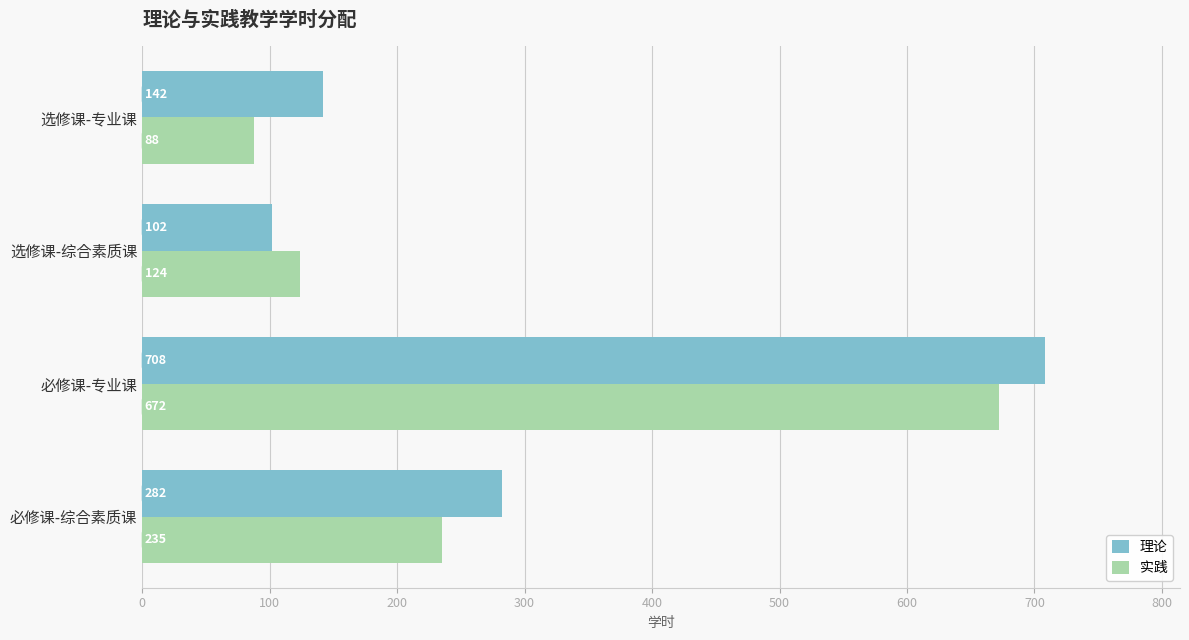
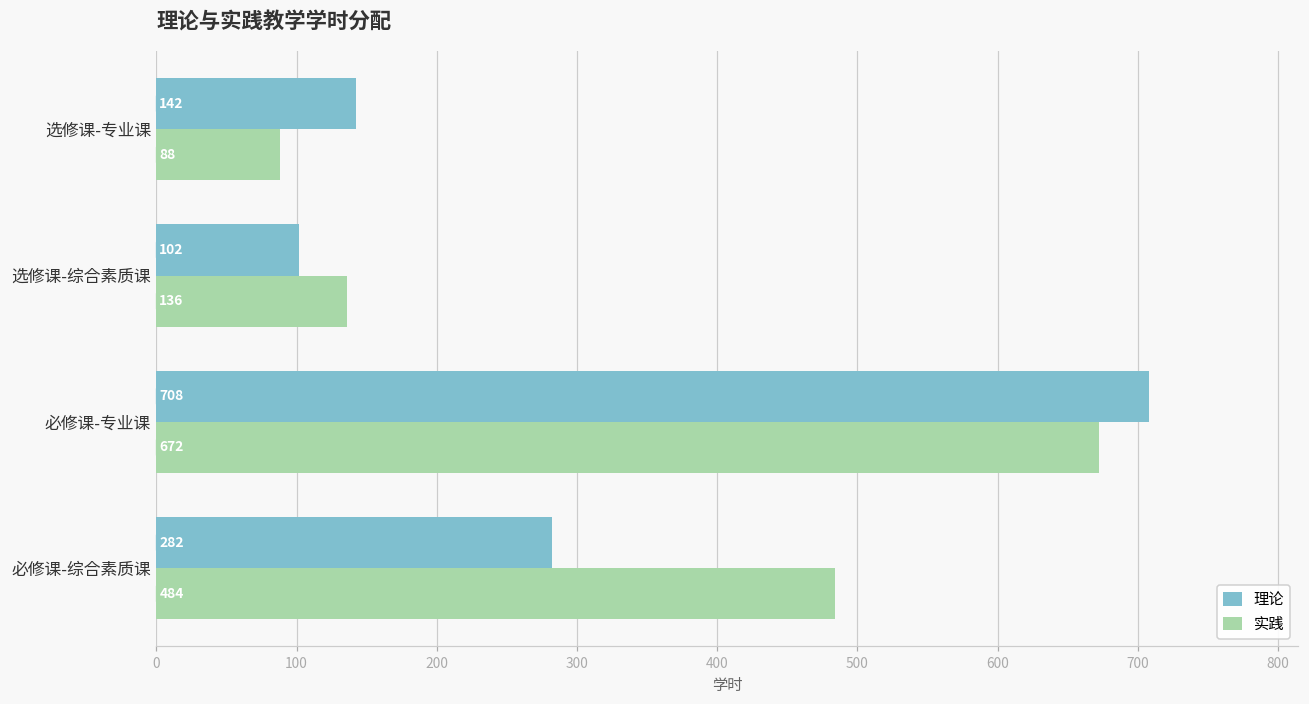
  {
    "实践": {
-     "选修课-综合素质课": 124,
-     "必修课-综合素质课": 235
+     "选修课-综合素质课": 136,
+     "必修课-综合素质课": 484
    }
  }
